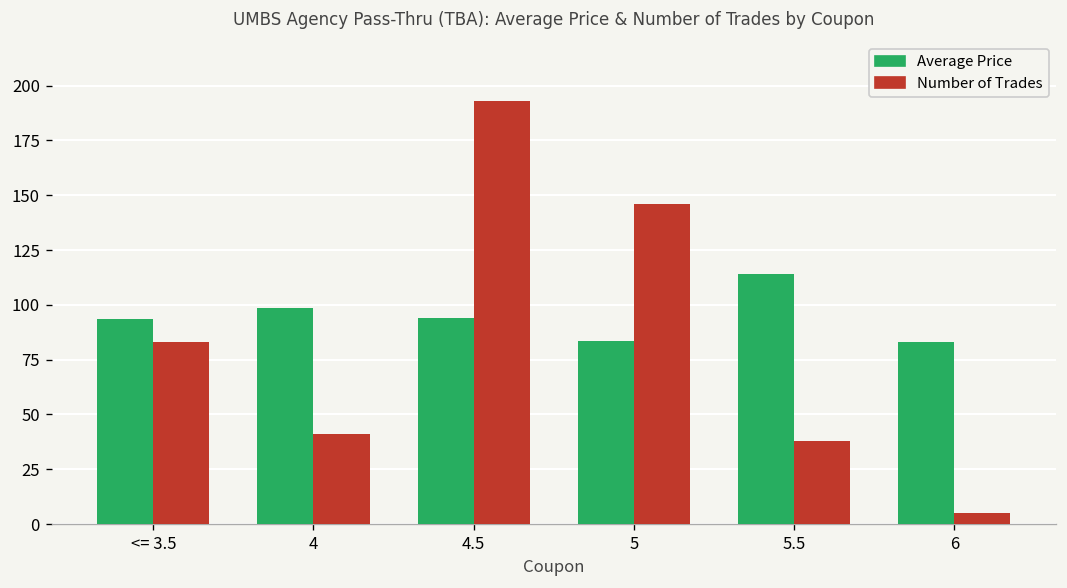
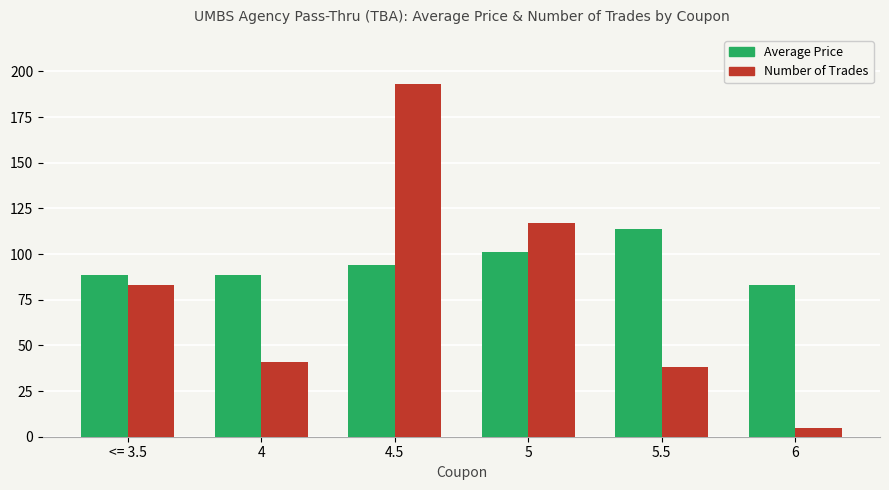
  {
    "Average Price": {
-     "<= 3.5": 94,
-     "4": 98,
+     "<= 3.5": 89,
+     "4": 89,
      "4.5": 94,
-     "5": 83,
+     "5": 101,
      "5.5": 114,
      "6": 83
    },
    "Number of Trades": {
      "<= 3.5": 83,
      "4": 41,
      "4.5": 193,
-     "5": 146,
+     "5": 117,
      "5.5": 38,
      "6": 5
    }
  }
